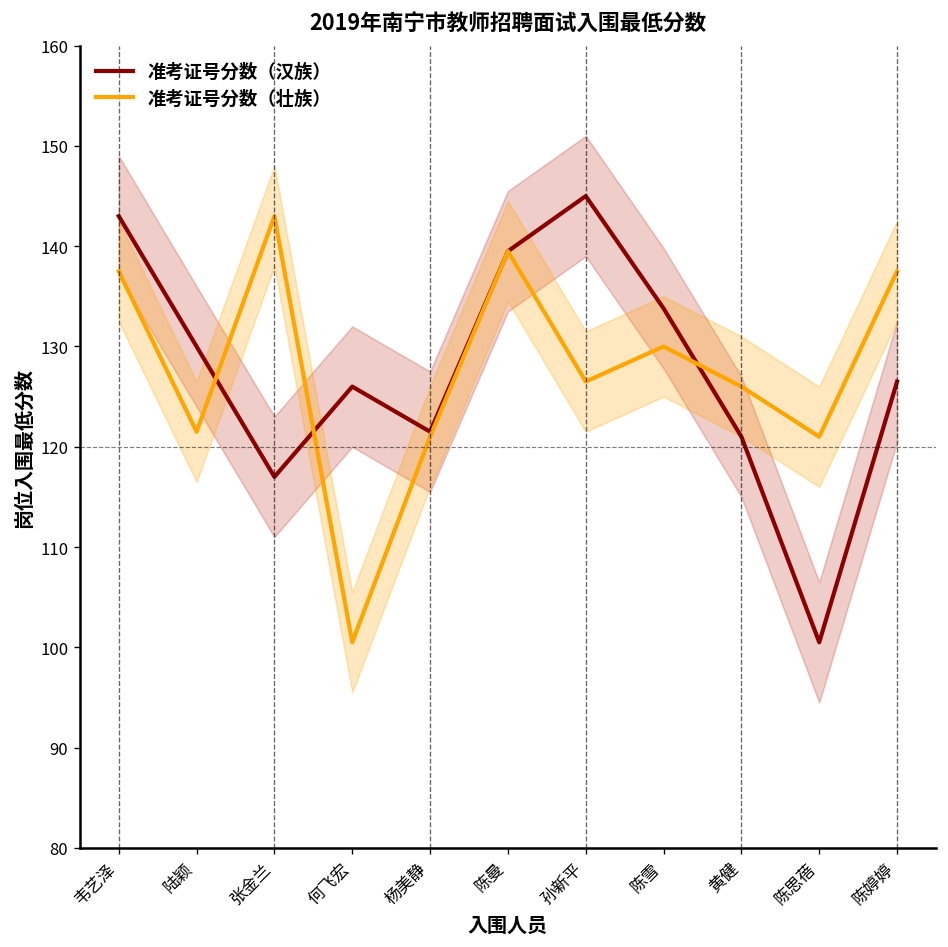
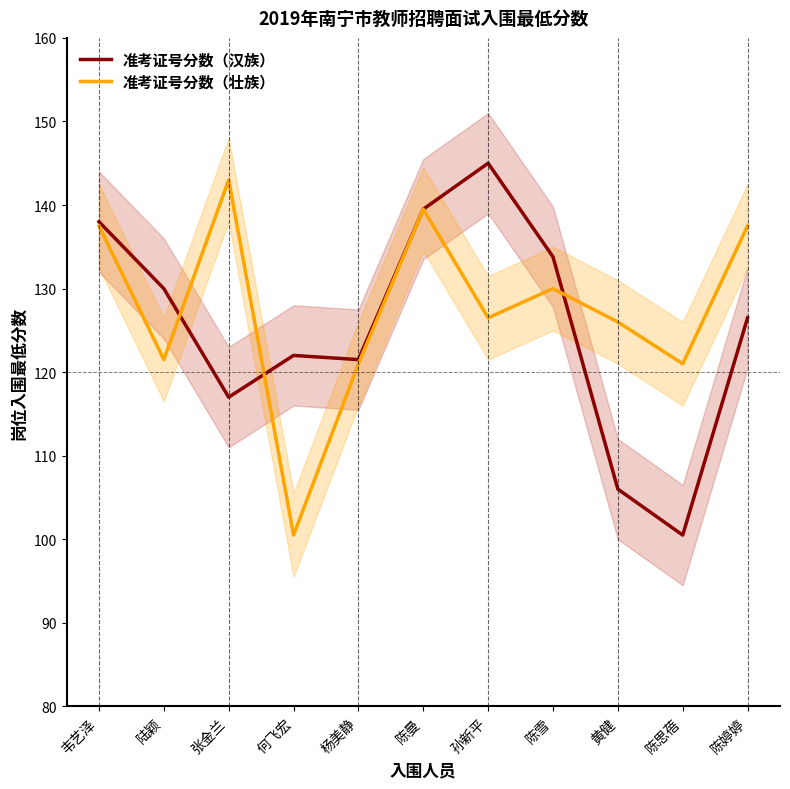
  {
    "准考证号分数（汉族）": {
-     "韦艺泽": 143,
+     "韦艺泽": 138,
      "陆颖": 130,
      "张金兰": 117,
-     "何飞宏": 126,
+     "何飞宏": 122,
      "杨美静": 122,
      "孙新平": 145,
      "陈雪": 134,
-     "黄健": 121,
+     "黄健": 106,
      "陈思蓓": 101,
      "陈婷婷": 127
    }
  }
